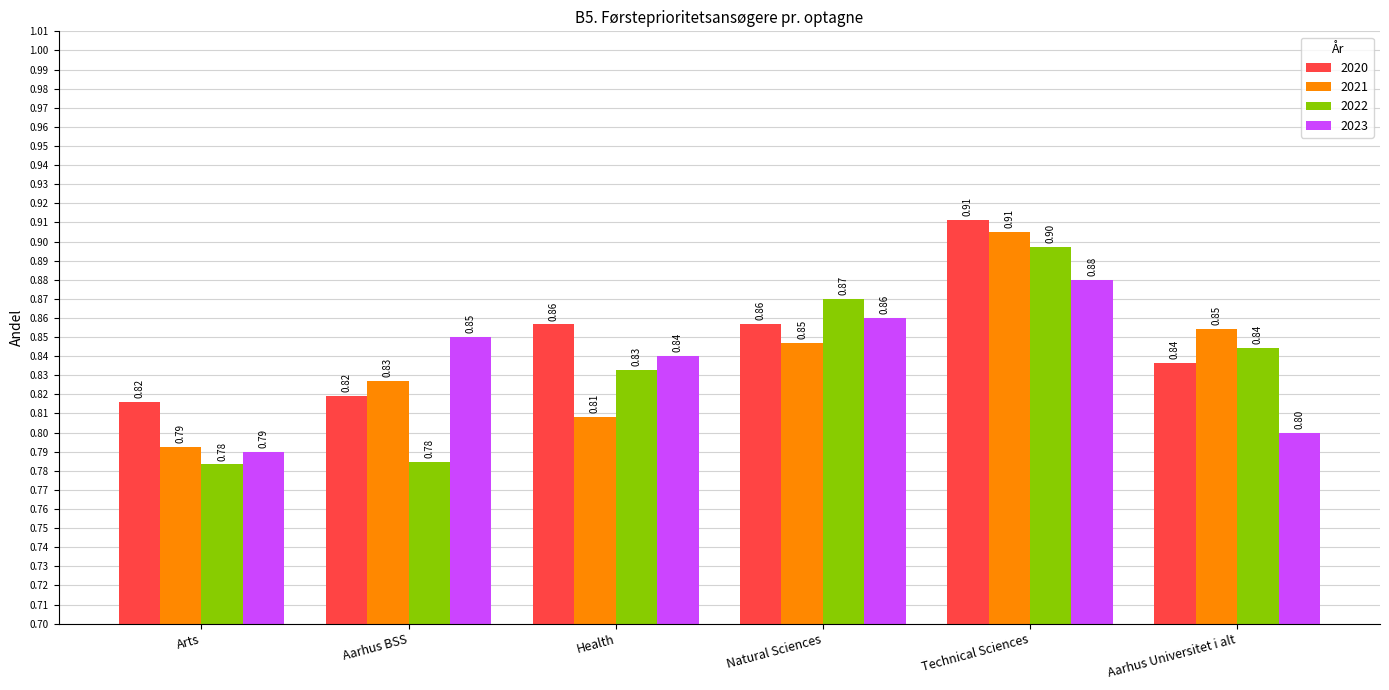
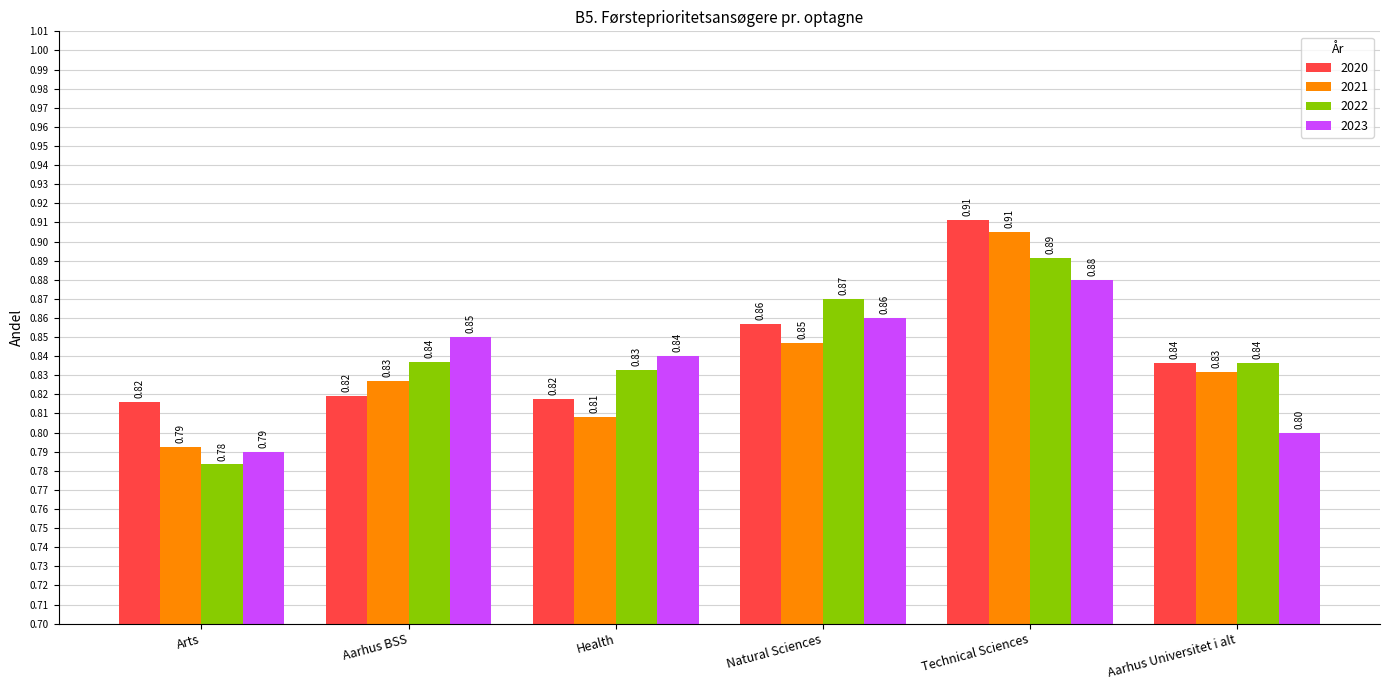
  {
    "2020": {
      "Arts": 0.82,
      "Aarhus BSS": 0.82,
-     "Health": 0.86,
+     "Health": 0.82,
      "Natural Sciences": 0.86,
      "Technical Sciences": 0.91,
      "Aarhus Universitet i alt": 0.84
    },
    "2021": {
      "Arts": 0.79,
      "Aarhus BSS": 0.83,
      "Health": 0.81,
      "Natural Sciences": 0.85,
      "Technical Sciences": 0.91,
-     "Aarhus Universitet i alt": 0.85
+     "Aarhus Universitet i alt": 0.83
    },
    "2022": {
      "Arts": 0.78,
-     "Aarhus BSS": 0.78,
+     "Aarhus BSS": 0.84,
      "Health": 0.83,
      "Natural Sciences": 0.87,
-     "Technical Sciences": 0.90,
-     "Aarhus Universitet i alt": 0.844
+     "Technical Sciences": 0.89,
+     "Aarhus Universitet i alt": 0.837
    },
    "2023": {
      "Arts": 0.79,
      "Aarhus BSS": 0.85,
      "Health": 0.84,
      "Natural Sciences": 0.86,
      "Technical Sciences": 0.88,
      "Aarhus Universitet i alt": 0.80
    }
  }
